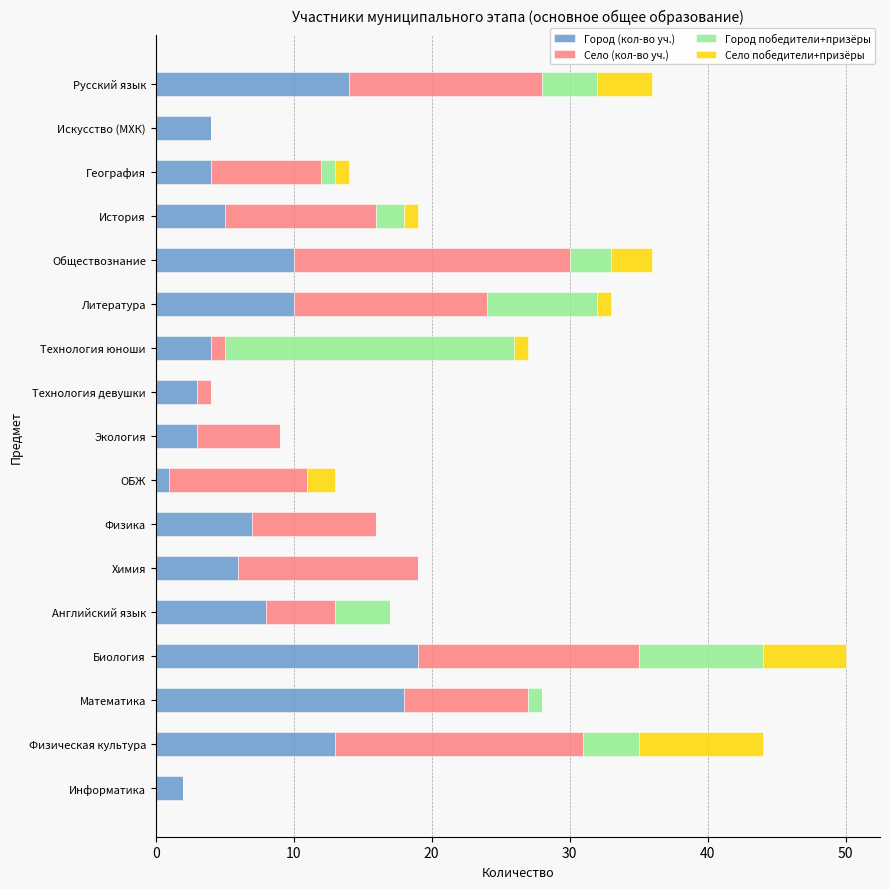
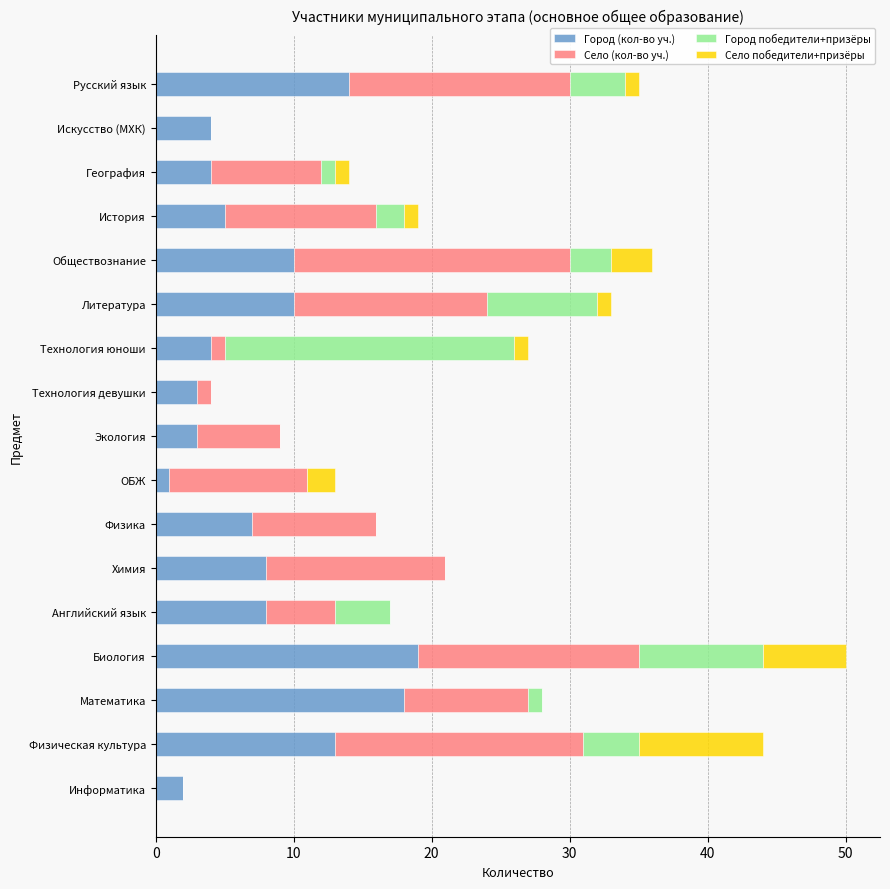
  {
    "Город (кол-во уч.)": {
      "Русский язык": 14,
      "Искусство (МХК)": 4,
      "География": 4,
      "История": 5,
      "Обществознание": 10,
      "Литература": 10,
      "Технология юноши": 4,
      "Технология девушки": 3,
      "Экология": 3,
      "ОБЖ": 1,
      "Физика": 7,
-     "Химия": 6,
+     "Химия": 8,
      "Английский язык": 8,
      "Биология": 19,
      "Математика": 18,
      "Физическая культура": 13,
      "Информатика": 2
    },
    "Село (кол-во уч.)": {
-     "Русский язык": 14,
+     "Русский язык": 16,
      "Искусство (МХК)": 0,
      "География": 8,
      "История": 11,
      "Обществознание": 20,
      "Литература": 14,
      "Технология юноши": 1,
      "Технология девушки": 1,
      "Экология": 6,
      "ОБЖ": 10,
      "Физика": 9,
      "Химия": 13,
      "Английский язык": 5,
      "Биология": 16,
      "Математика": 9,
      "Физическая культура": 18,
      "Информатика": 0
    },
    "Город победители+призёры": {
      "Русский язык": 4,
      "Искусство (МХК)": 0,
      "География": 1,
      "История": 2,
      "Обществознание": 3,
      "Литература": 8,
      "Технология юноши": 21,
      "Технология девушки": 0,
      "Экология": 0,
      "ОБЖ": 0,
      "Физика": 0,
      "Химия": 0,
      "Английский язык": 4,
      "Биология": 9,
      "Математика": 1,
      "Физическая культура": 4,
      "Информатика": 0
    },
    "Село победители+призёры": {
-     "Русский язык": 4,
+     "Русский язык": 1,
      "Искусство (МХК)": 0,
      "География": 1,
      "История": 1,
      "Обществознание": 3,
      "Литература": 1,
      "Технология юноши": 1,
      "Технология девушки": 0,
      "Экология": 0,
      "ОБЖ": 2,
      "Физика": 0,
      "Химия": 0,
      "Английский язык": 0,
      "Биология": 6,
      "Математика": 0,
      "Физическая культура": 9,
      "Информатика": 0
    }
  }
